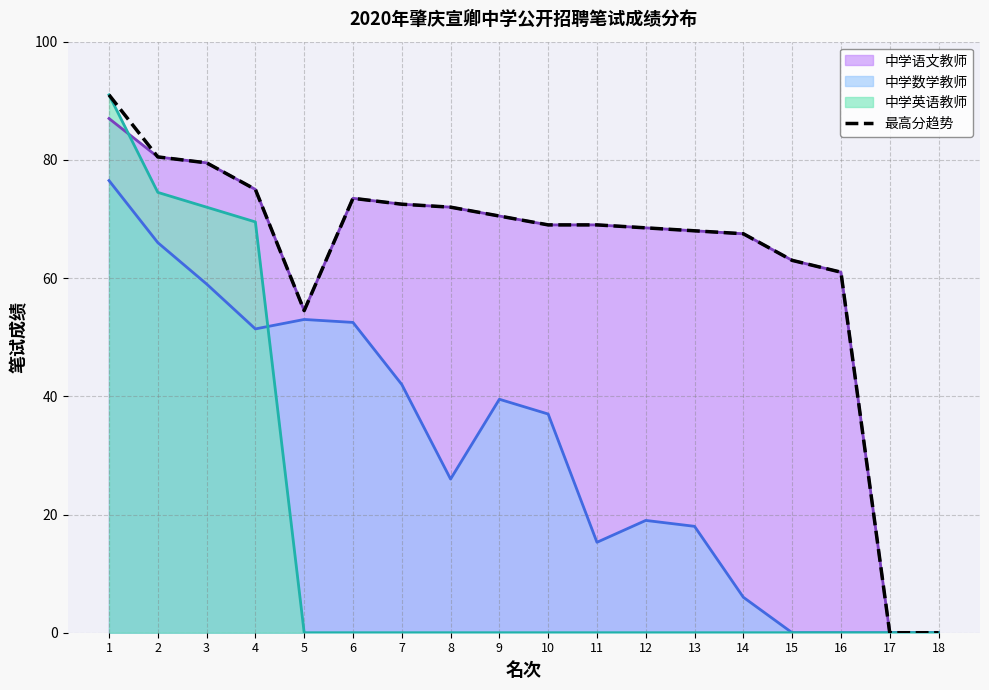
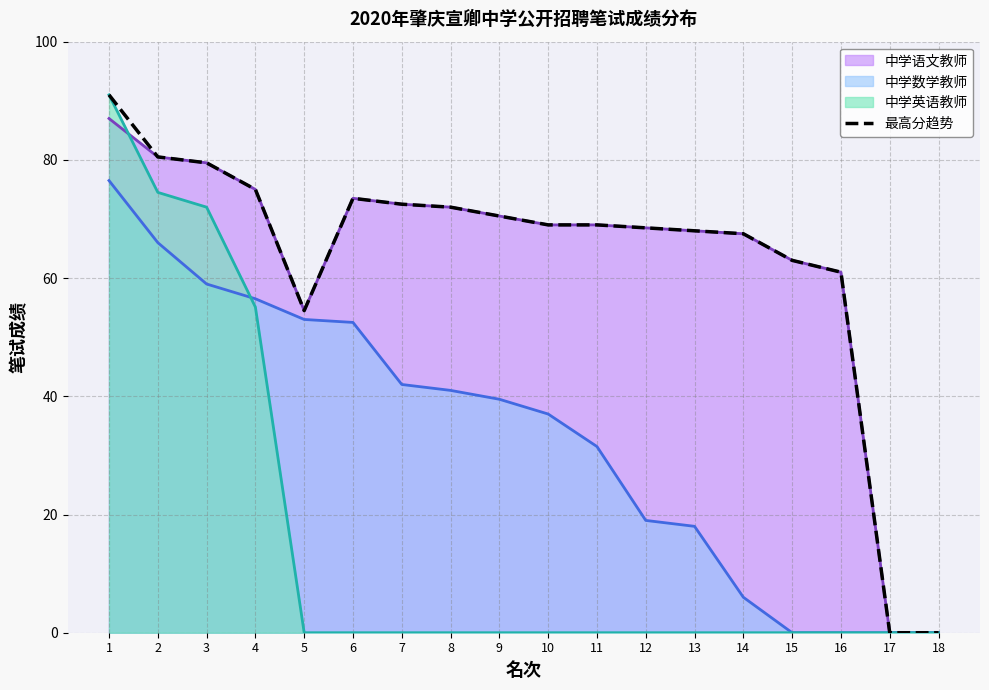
  {
    "中学语文教师": {
      "1": 87
    },
    "中学数学教师": {
      "1": 77,
      "2": 66,
      "3": 59,
-     "4": 51,
+     "4": 57,
      "5": 53,
      "6": 53,
      "7": 42,
-     "8": 26,
+     "8": 41,
      "9": 40,
      "10": 37,
-     "11": 15,
+     "11": 32,
      "12": 19,
      "13": 18,
      "14": 6
    },
    "中学英语教师": {
      "2": 75,
      "3": 72,
-     "4": 70,
+     "4": 55,
      "5": 0,
      "6": 0,
      "7": 0,
      "8": 0,
      "9": 0,
      "10": 0,
      "11": 0,
      "12": 0,
      "13": 0,
      "14": 0
    }
  }
